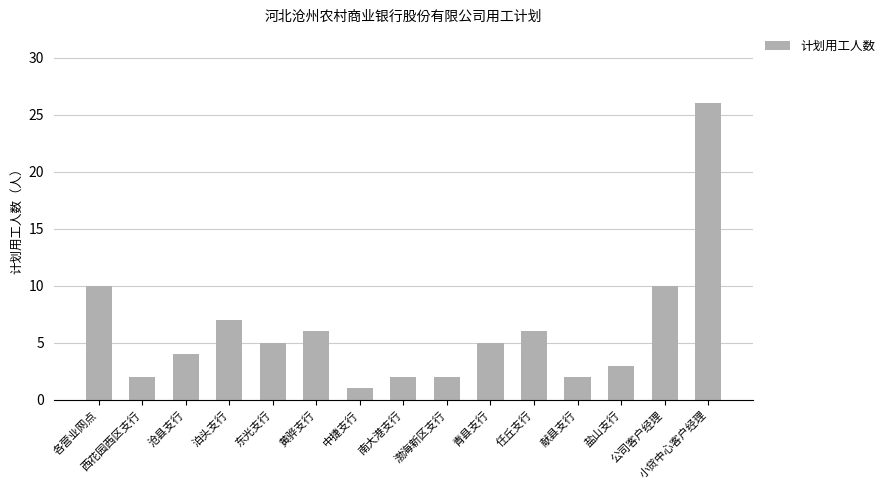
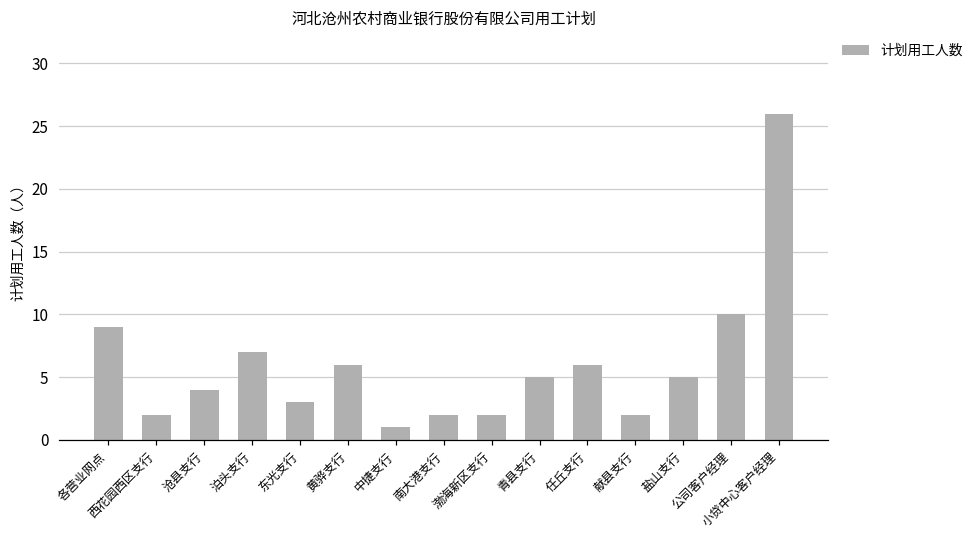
  {
-   "各营业网点": 10,
+   "各营业网点": 9,
    "西花园西区支行": 2,
    "沧县支行": 4,
    "泊头支行": 7,
-   "东光支行": 5,
+   "东光支行": 3,
    "黄骅支行": 6,
    "中捷支行": 1,
    "南大港支行": 2,
    "渤海新区支行": 2,
    "青县支行": 5,
    "任丘支行": 6,
    "献县支行": 2,
-   "盐山支行": 3,
+   "盐山支行": 5,
    "公司客户经理": 10,
    "小贷中心客户经理": 26
  }
